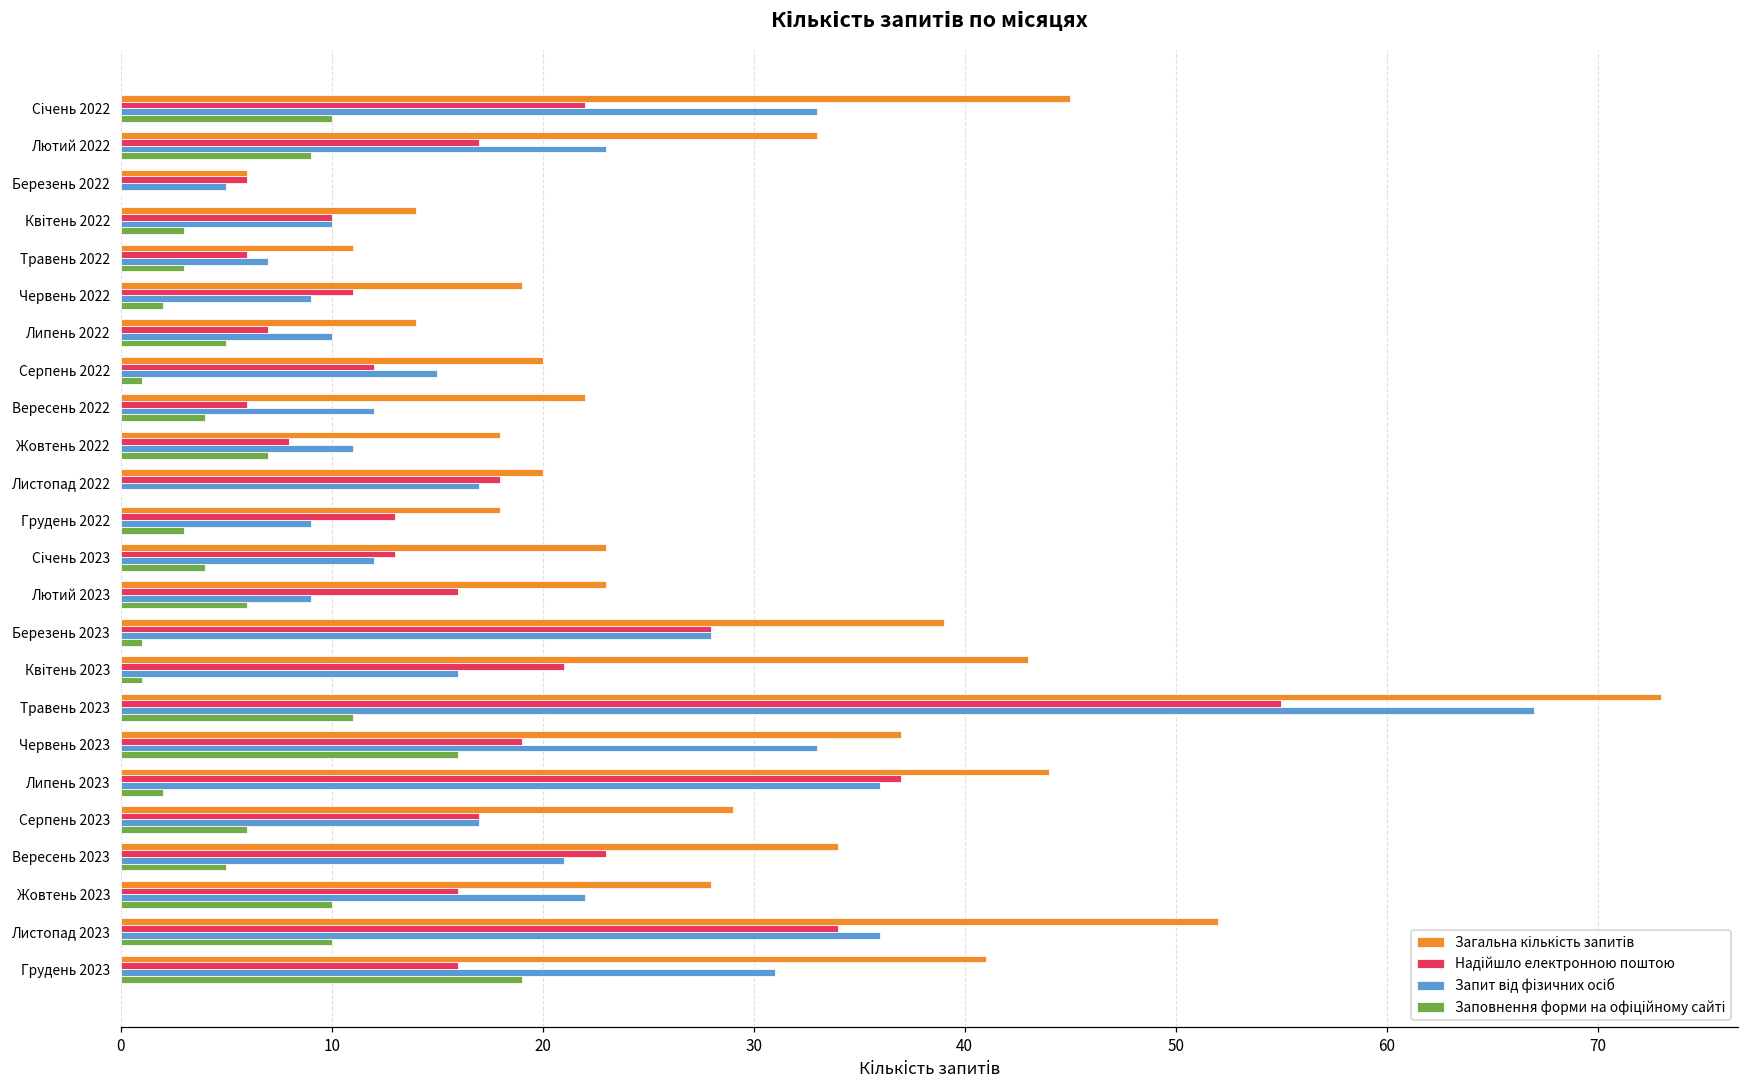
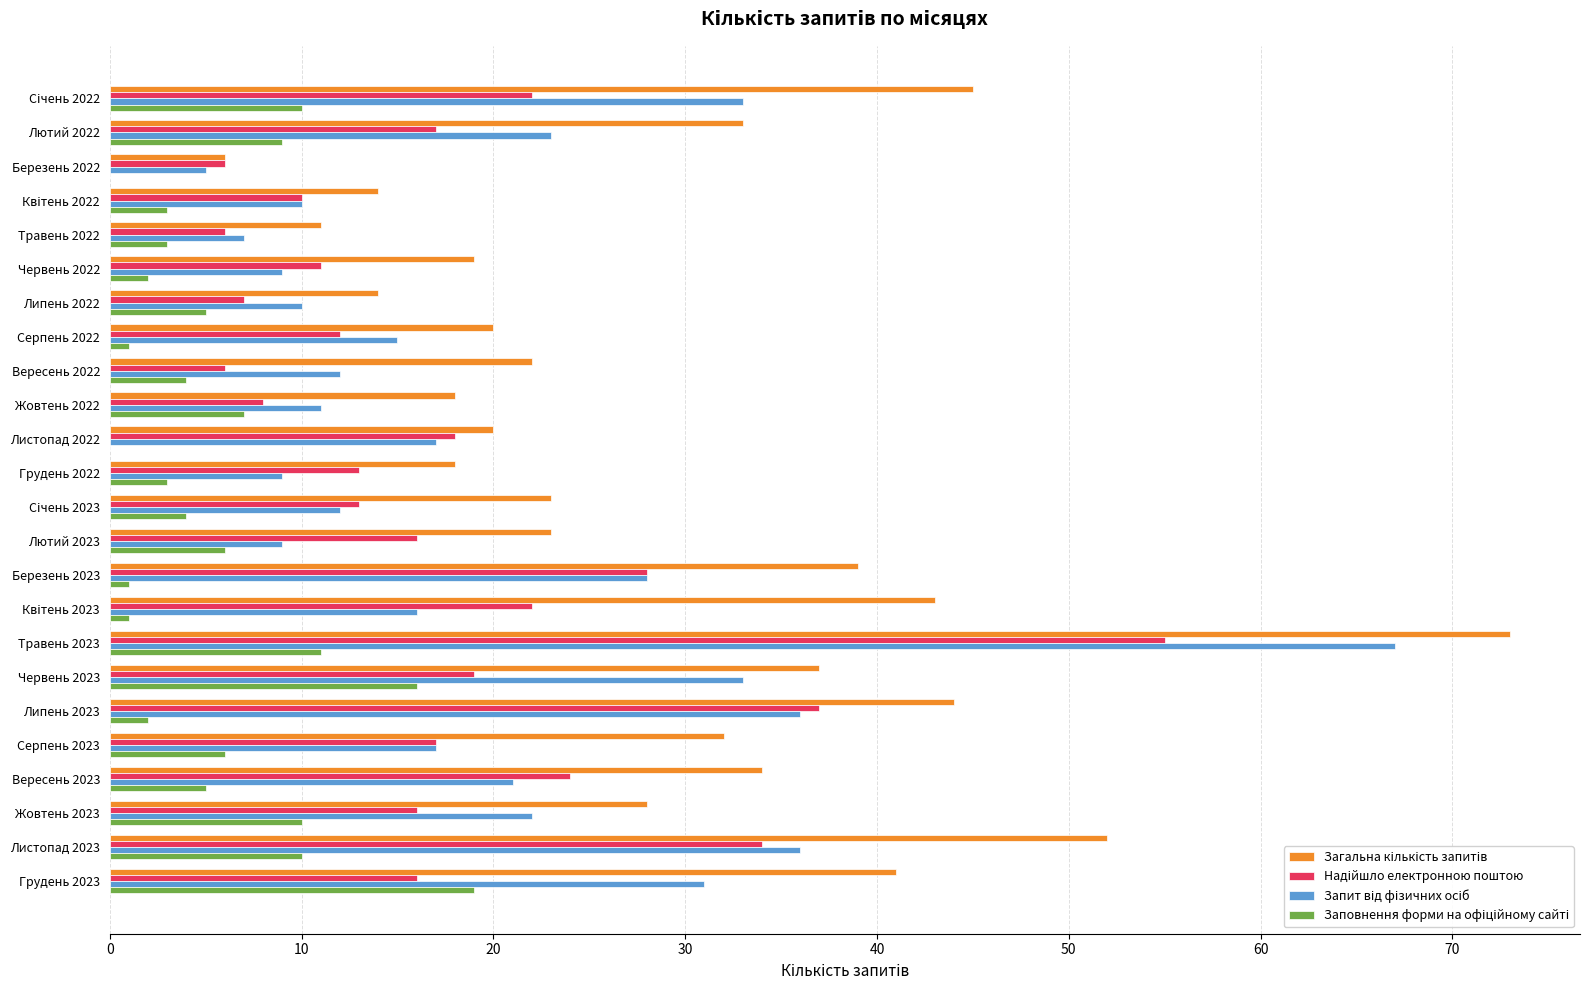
  {
    "Загальна кількість запитів": {
      "Січень 2022": 45,
      "Лютий 2022": 33,
      "Березень 2022": 6,
      "Квітень 2022": 14,
      "Травень 2022": 11,
      "Червень 2022": 19,
      "Липень 2022": 14,
      "Серпень 2022": 20,
      "Вересень 2022": 22,
      "Жовтень 2022": 18,
      "Листопад 2022": 20,
      "Грудень 2022": 18,
      "Січень 2023": 23,
      "Лютий 2023": 23,
      "Березень 2023": 39,
      "Квітень 2023": 43,
      "Травень 2023": 73,
      "Червень 2023": 37,
      "Липень 2023": 44,
-     "Серпень 2023": 29,
+     "Серпень 2023": 32,
      "Вересень 2023": 34,
      "Жовтень 2023": 28,
      "Листопад 2023": 52,
      "Грудень 2023": 41
    },
    "Надійшло електронною поштою": {
      "Січень 2022": 22,
      "Лютий 2022": 17,
      "Березень 2022": 6,
      "Квітень 2022": 10,
      "Травень 2022": 6,
      "Червень 2022": 11,
      "Липень 2022": 7,
      "Серпень 2022": 12,
      "Вересень 2022": 6,
      "Жовтень 2022": 8,
      "Листопад 2022": 18,
      "Грудень 2022": 13,
      "Січень 2023": 13,
      "Лютий 2023": 16,
      "Березень 2023": 28,
-     "Квітень 2023": 21,
+     "Квітень 2023": 22,
      "Травень 2023": 55,
      "Червень 2023": 19,
      "Липень 2023": 37,
      "Серпень 2023": 17,
-     "Вересень 2023": 23,
+     "Вересень 2023": 24,
      "Жовтень 2023": 16,
      "Листопад 2023": 34,
      "Грудень 2023": 16
    },
    "Запит від фізичних осіб": {
      "Січень 2022": 33,
      "Лютий 2022": 23,
      "Березень 2022": 5,
      "Квітень 2022": 10,
      "Травень 2022": 7,
      "Червень 2022": 9,
      "Липень 2022": 10,
      "Серпень 2022": 15,
      "Вересень 2022": 12,
      "Жовтень 2022": 11,
      "Листопад 2022": 17,
      "Грудень 2022": 9,
      "Січень 2023": 12,
      "Лютий 2023": 9,
      "Березень 2023": 28,
      "Квітень 2023": 16,
      "Травень 2023": 67,
      "Червень 2023": 33,
      "Липень 2023": 36,
      "Серпень 2023": 17,
      "Вересень 2023": 21,
      "Жовтень 2023": 22,
      "Листопад 2023": 36,
      "Грудень 2023": 31
    },
    "Заповнення форми на офіційному сайті": {
      "Січень 2022": 10,
      "Лютий 2022": 9,
      "Березень 2022": 0,
      "Квітень 2022": 3,
      "Травень 2022": 3,
      "Червень 2022": 2,
      "Липень 2022": 5,
      "Серпень 2022": 1,
      "Вересень 2022": 4,
      "Жовтень 2022": 7,
      "Листопад 2022": 0,
      "Грудень 2022": 3,
      "Січень 2023": 4,
      "Лютий 2023": 6,
      "Березень 2023": 1,
      "Квітень 2023": 1,
      "Травень 2023": 11,
      "Червень 2023": 16,
      "Липень 2023": 2,
      "Серпень 2023": 6,
      "Вересень 2023": 5,
      "Жовтень 2023": 10,
      "Листопад 2023": 10,
      "Грудень 2023": 19
    }
  }
